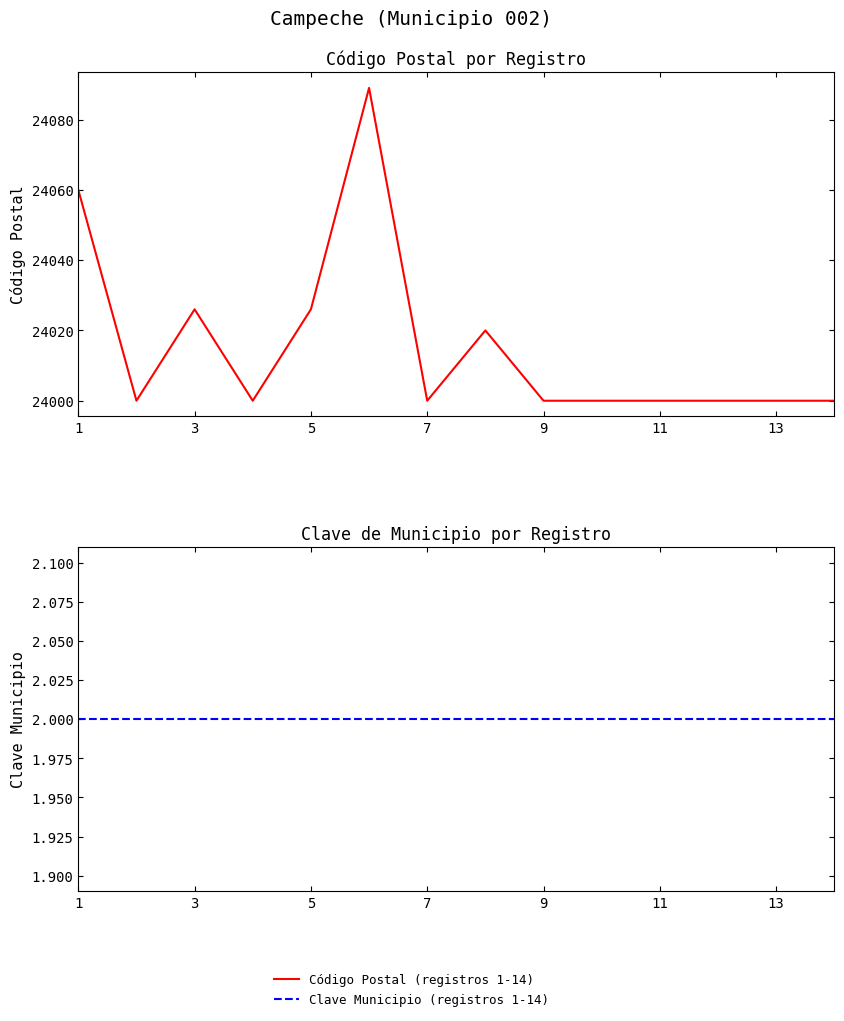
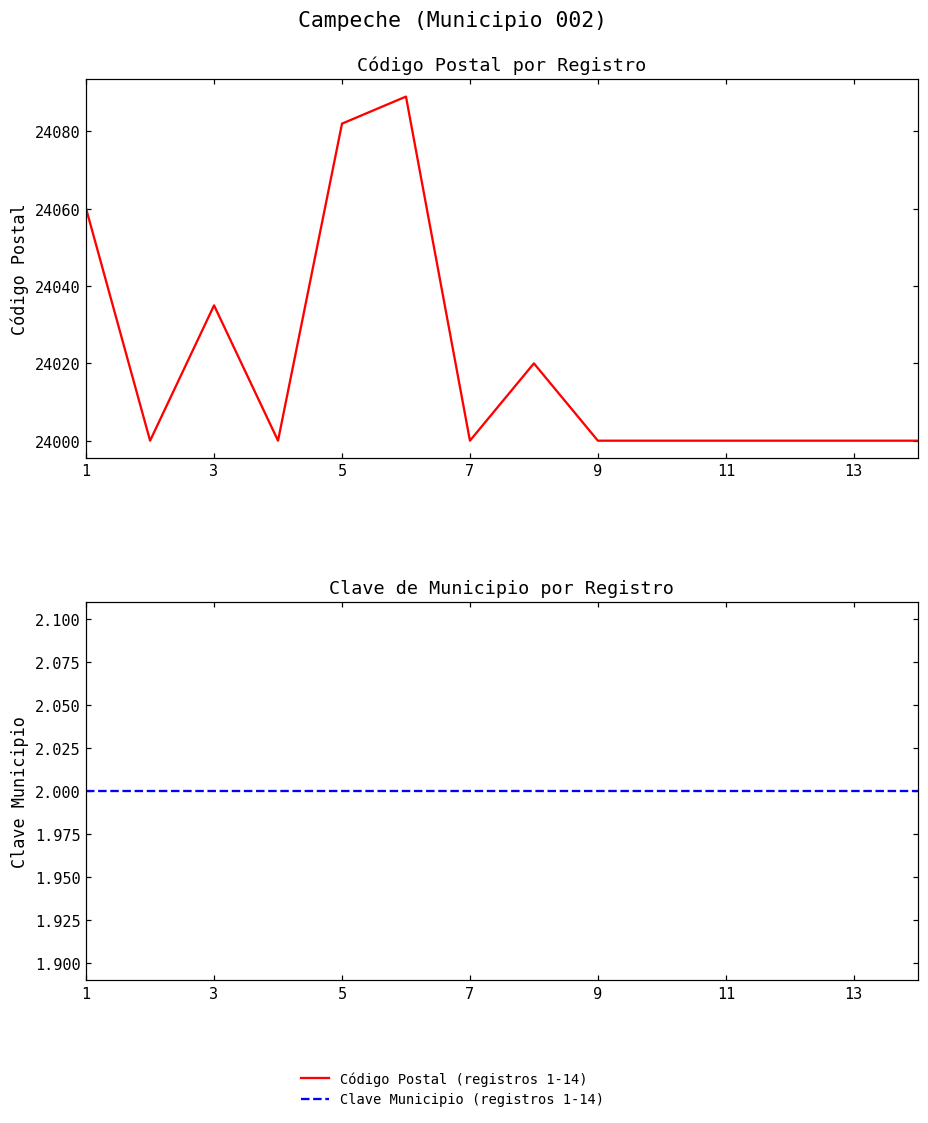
  {
    "Código Postal por Registro": {
      "1": 24060,
-     "3": 24026,
-     "5": 24026,
+     "3": 24035,
+     "5": 24082,
      "7": 24000,
      "9": 24000,
      "11": 24000,
      "13": 24000
    },
    "Clave de Municipio por Registro": {
      "1": 2.000,
      "3": 2.000,
      "5": 2.000,
      "7": 2.000,
      "9": 2.000,
      "11": 2.000,
      "13": 2.000
    }
  }
